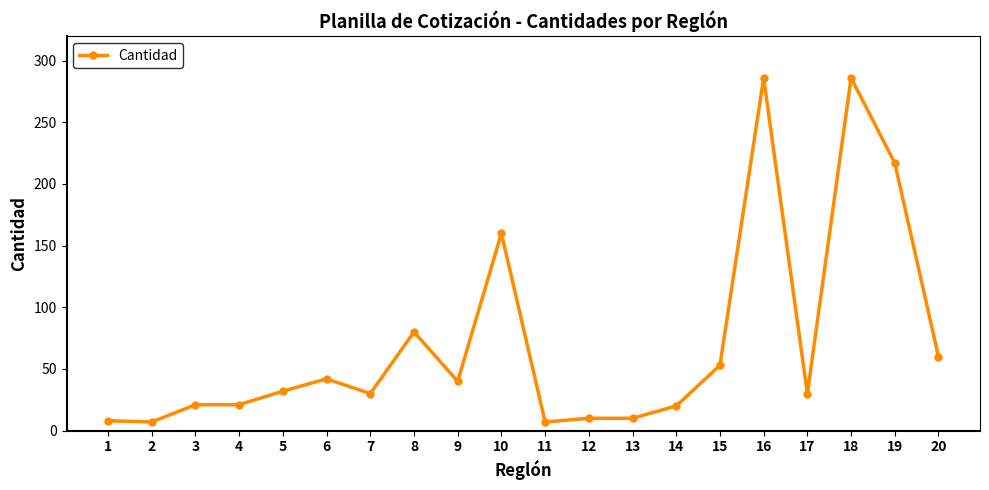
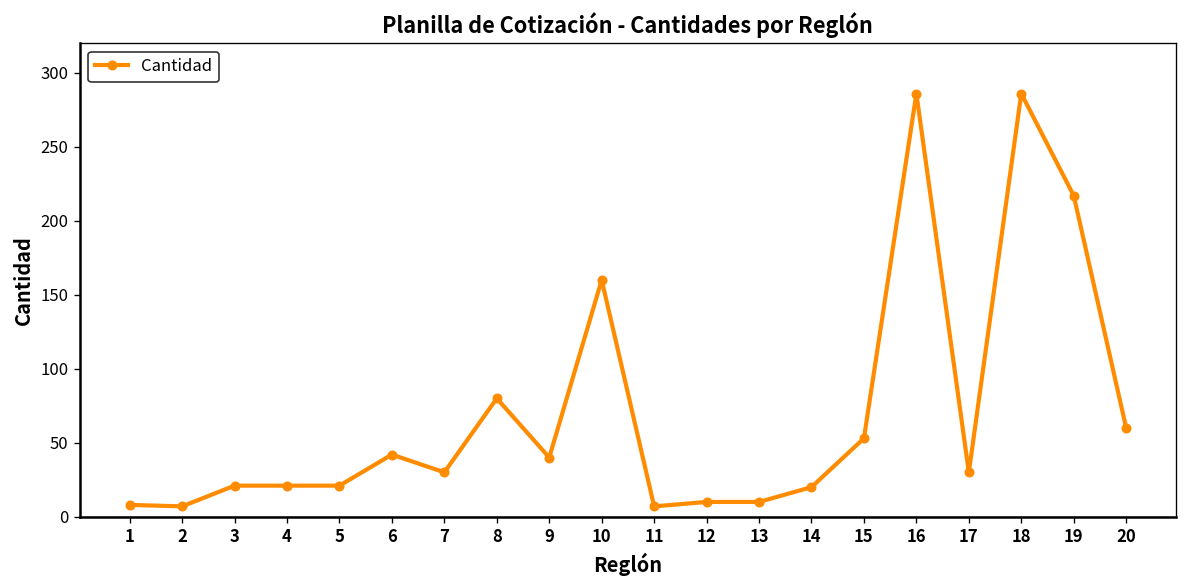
  {
    "1": 8,
    "2": 7,
    "3": 21,
    "4": 21,
-   "5": 32,
+   "5": 21,
    "6": 42,
    "7": 30,
    "8": 80,
    "9": 40,
    "10": 160,
    "11": 7,
    "12": 10,
    "13": 10,
    "14": 20,
    "15": 53,
    "16": 286,
    "17": 30,
    "18": 286,
    "19": 217,
    "20": 60
  }
